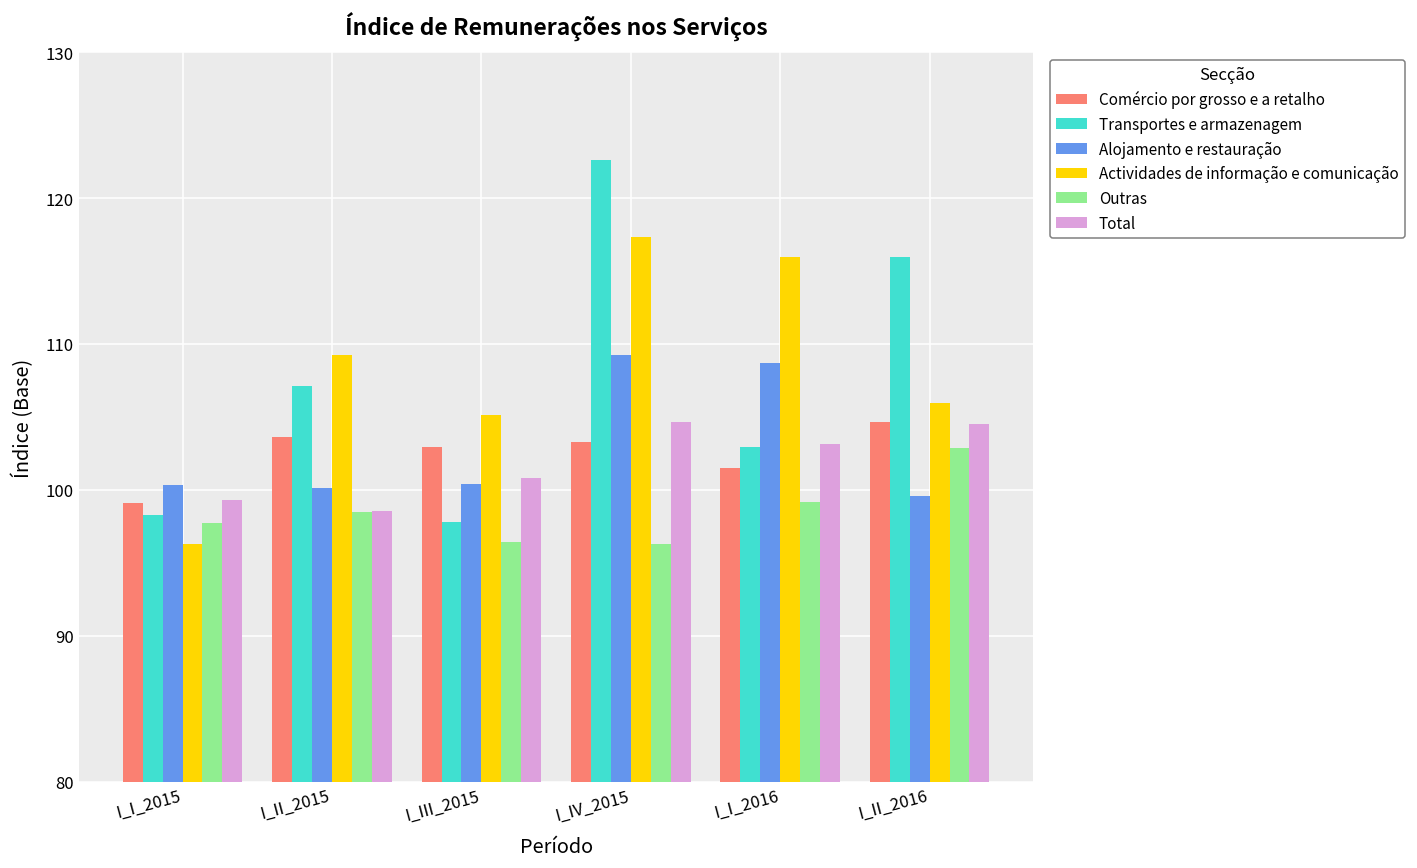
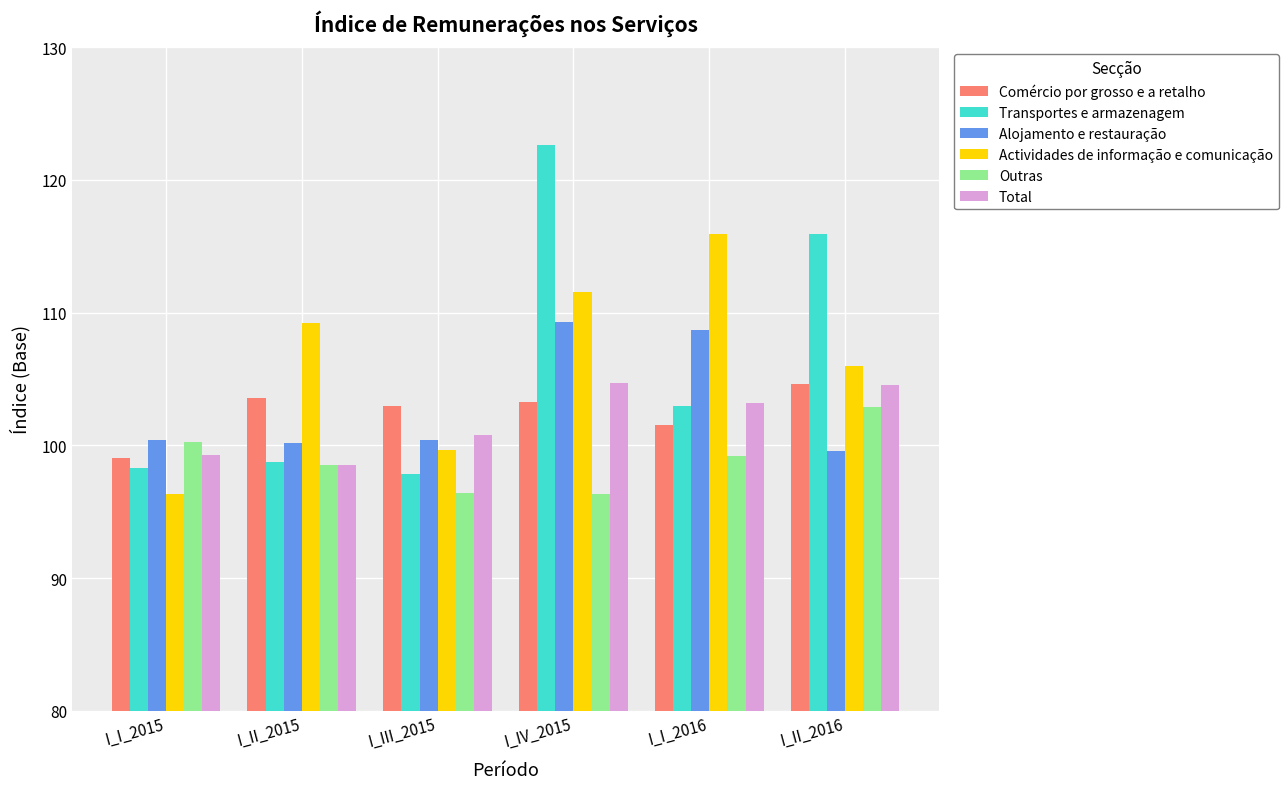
  {
    "Comércio por grosso e a retalho": {
      "I_I_2015": 99.1,
      "I_II_2015": 103.6,
      "I_III_2015": 103.0,
      "I_IV_2015": 103.3,
      "I_I_2016": 101.5,
      "I_II_2016": 104.6
    },
    "Transportes e armazenagem": {
      "I_I_2015": 98.3,
-     "I_II_2015": 107.1,
+     "I_II_2015": 98.7,
      "I_III_2015": 97.8,
      "I_IV_2015": 122.6,
      "I_I_2016": 103.0,
      "I_II_2016": 116.0
    },
    "Alojamento e restauração": {
      "I_I_2015": 100.4,
      "I_II_2015": 100.2,
      "I_III_2015": 100.4,
      "I_IV_2015": 109.3,
      "I_I_2016": 108.7,
      "I_II_2016": 99.6
    },
    "Actividades de informação e comunicação": {
      "I_I_2015": 96.3,
      "I_II_2015": 109.2,
-     "I_III_2015": 105.1,
-     "I_IV_2015": 117.3,
+     "I_III_2015": 99.7,
+     "I_IV_2015": 111.6,
      "I_I_2016": 116.0,
      "I_II_2016": 106.0
    },
    "Outras": {
-     "I_I_2015": 97.7,
+     "I_I_2015": 100.3,
      "I_II_2015": 98.5,
      "I_III_2015": 96.4,
      "I_IV_2015": 96.3,
      "I_I_2016": 99.2,
      "I_II_2016": 102.9
    },
    "Total": {
      "I_I_2015": 99.3,
      "I_II_2015": 98.6,
      "I_III_2015": 100.8,
      "I_IV_2015": 104.7,
      "I_I_2016": 103.2,
      "I_II_2016": 104.5
    }
  }
